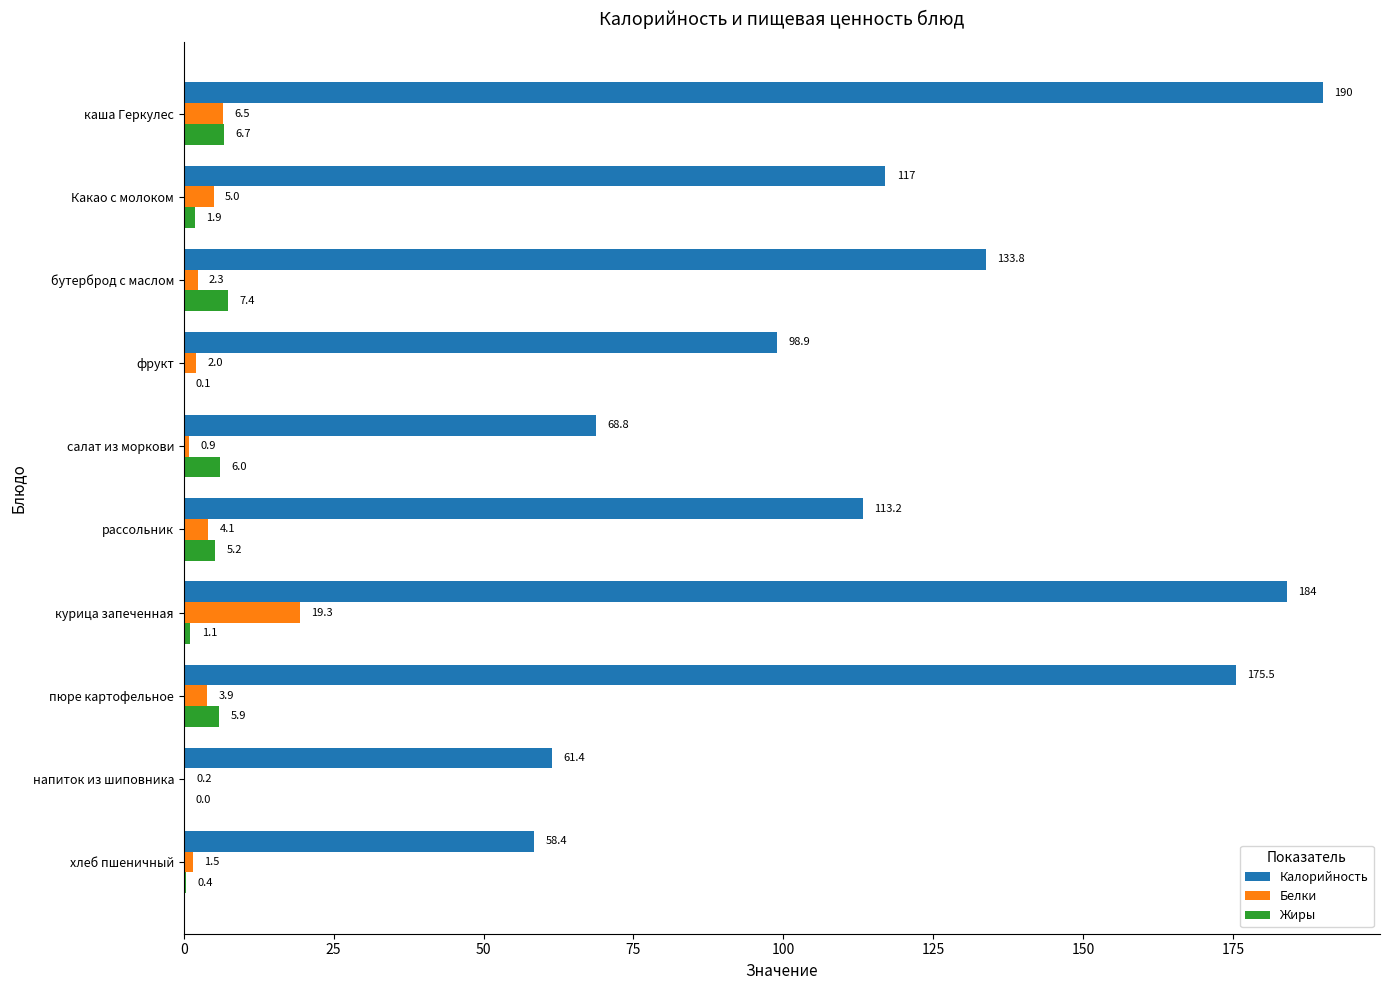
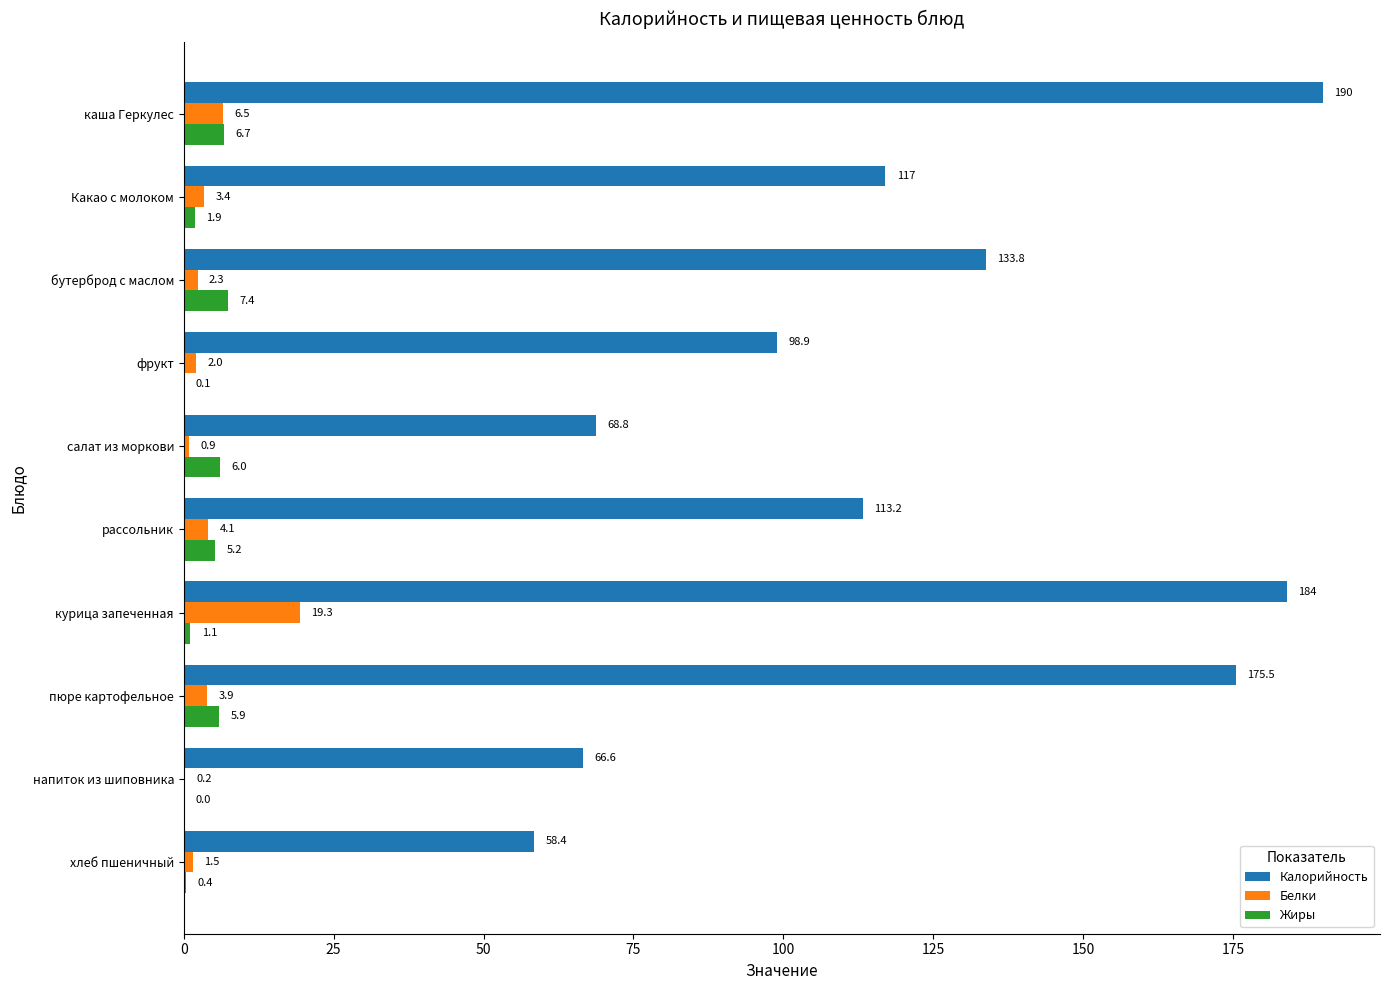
  {
    "Калорийность": {
      "каша Геркулес": 190,
      "Какао с молоком": 117,
      "бутерброд с маслом": 133.8,
      "фрукт": 98.9,
      "салат из моркови": 68.8,
      "рассольник": 113.2,
      "курица запеченная": 184,
      "пюре картофельное": 175.5,
-     "напиток из шиповника": 61.4,
+     "напиток из шиповника": 66.6,
      "хлеб пшеничный": 58.4
    },
    "Белки": {
      "каша Геркулес": 6.5,
-     "Какао с молоком": 5.0,
+     "Какао с молоком": 3.4,
      "бутерброд с маслом": 2.3,
      "фрукт": 2.0,
      "салат из моркови": 0.9,
      "рассольник": 4.1,
      "курица запеченная": 19.3,
      "пюре картофельное": 3.9,
      "напиток из шиповника": 0.2,
      "хлеб пшеничный": 1.5
    },
    "Жиры": {
      "каша Геркулес": 6.7,
      "Какао с молоком": 1.9,
      "бутерброд с маслом": 7.4,
      "фрукт": 0.1,
      "салат из моркови": 6.0,
      "рассольник": 5.2,
      "курица запеченная": 1.1,
      "пюре картофельное": 5.9,
      "напиток из шиповника": 0.0,
      "хлеб пшеничный": 0.4
    }
  }
